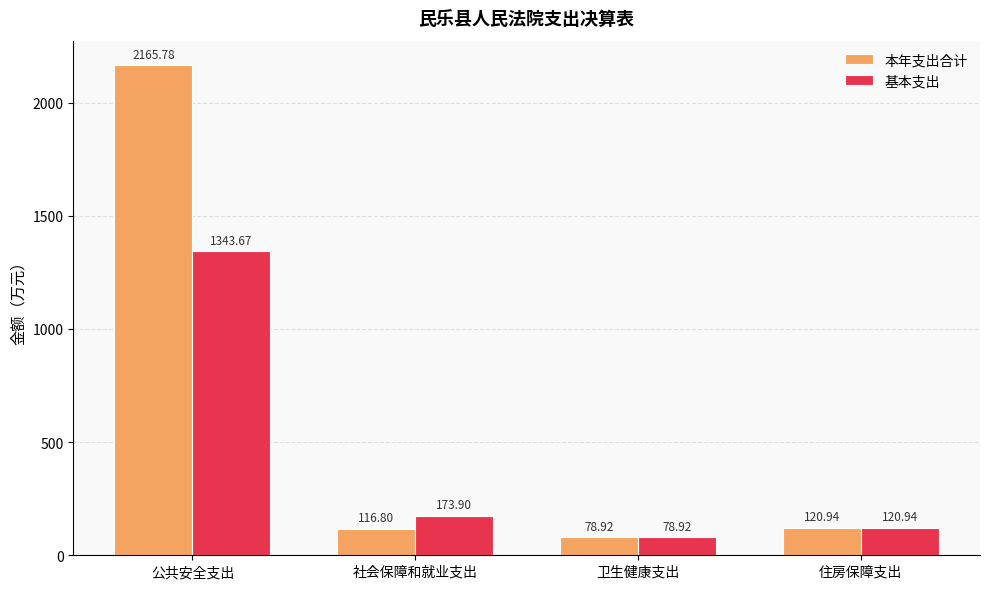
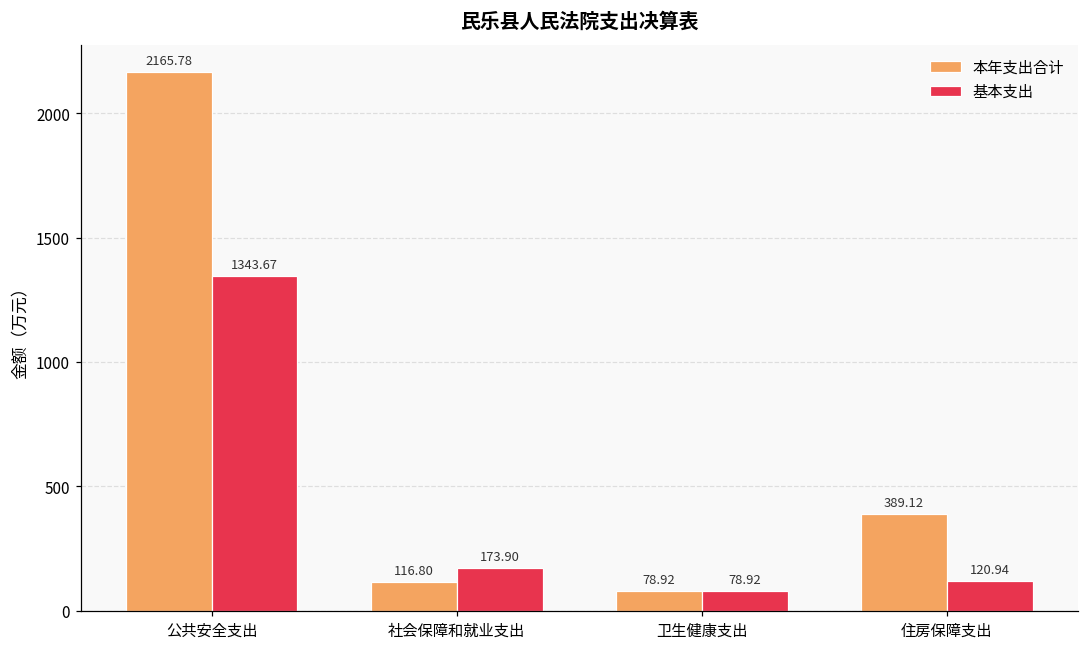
  {
    "本年支出合计": {
      "公共安全支出": 2165.78,
      "社会保障和就业支出": 116.80,
      "卫生健康支出": 78.92,
-     "住房保障支出": 120.94
+     "住房保障支出": 389.12
    },
    "基本支出": {
      "公共安全支出": 1343.67,
      "社会保障和就业支出": 173.90,
      "卫生健康支出": 78.92,
      "住房保障支出": 120.94
    }
  }
